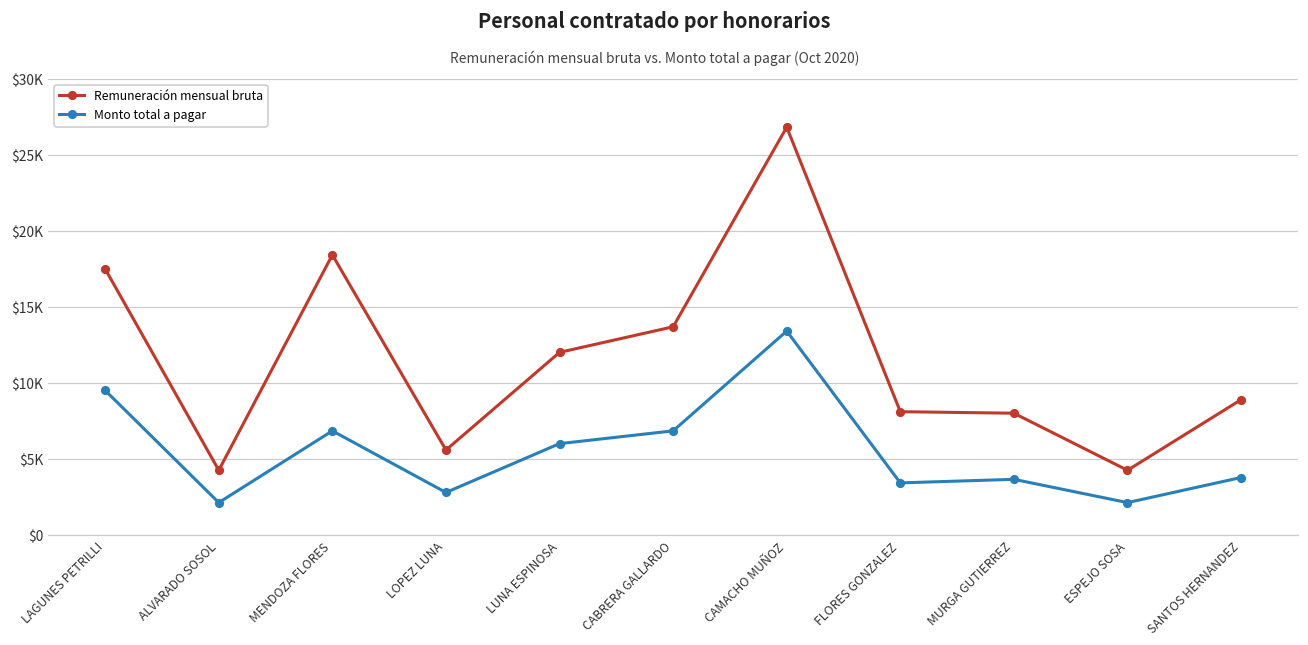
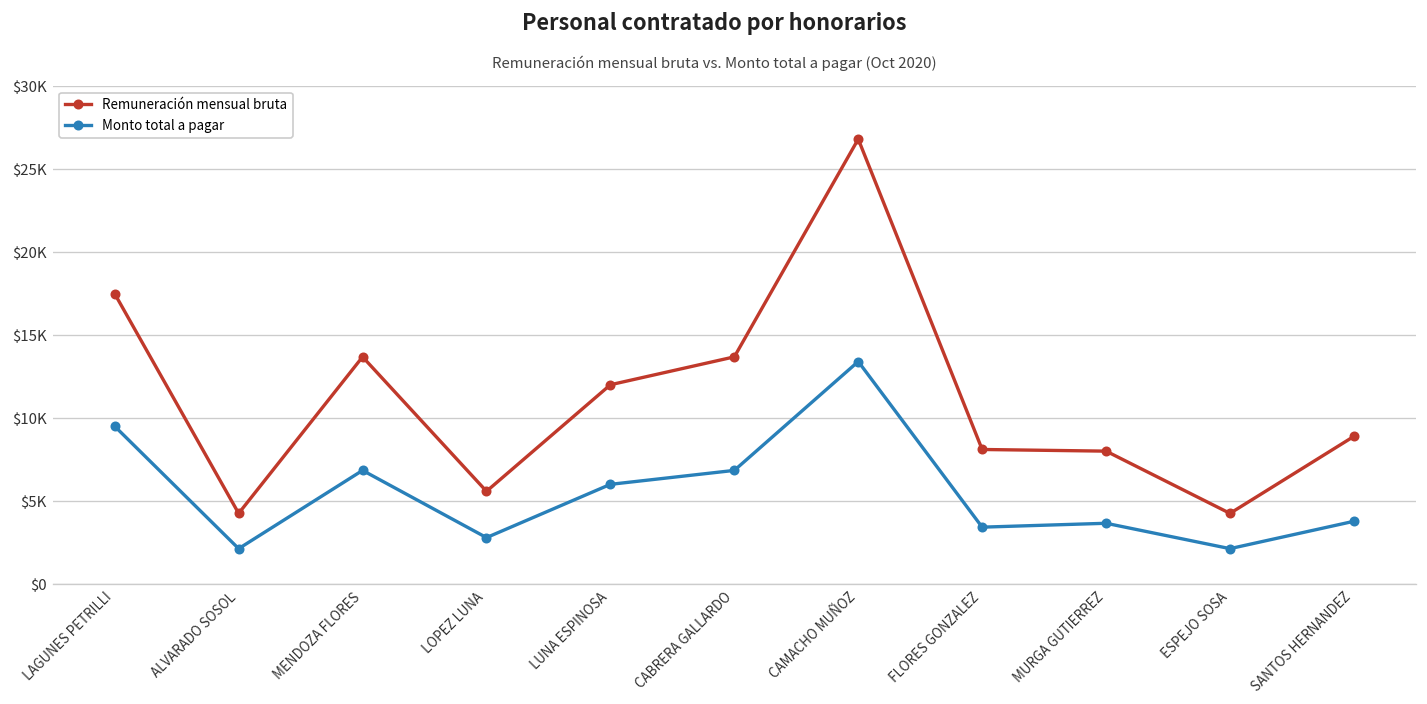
  {
    "Remuneración mensual bruta": {
      "LAGUNES PETRILLI": "$17500",
      "ALVARADO SOSOL": "$4300",
-     "MENDOZA FLORES": "$18400",
+     "MENDOZA FLORES": "$13700",
      "LOPEZ LUNA": "$5600",
      "LUNA ESPINOSA": "$12000",
      "CABRERA GALLARDO": "$13700",
      "CAMACHO MUÑOZ": "$26800",
      "FLORES GONZALEZ": "$8100",
      "MURGA GUTIERREZ": "$8000",
      "ESPEJO SOSA": "$4300",
      "SANTOS HERNANDEZ": "$8900"
    },
    "Monto total a pagar": {
      "LAGUNES PETRILLI": "$9500",
      "ALVARADO SOSOL": "$2100",
      "MENDOZA FLORES": "$6800",
      "LOPEZ LUNA": "$2800",
      "LUNA ESPINOSA": "$6000",
      "CABRERA GALLARDO": "$6800",
      "CAMACHO MUÑOZ": "$13400",
      "FLORES GONZALEZ": "$3400",
      "MURGA GUTIERREZ": "$3700",
      "ESPEJO SOSA": "$2100",
      "SANTOS HERNANDEZ": "$3800"
    }
  }
